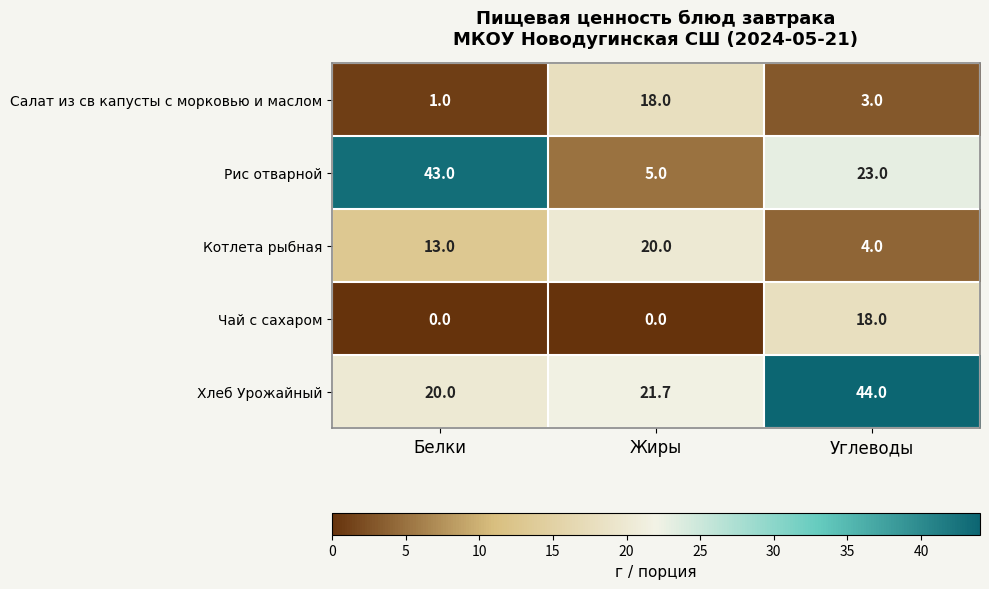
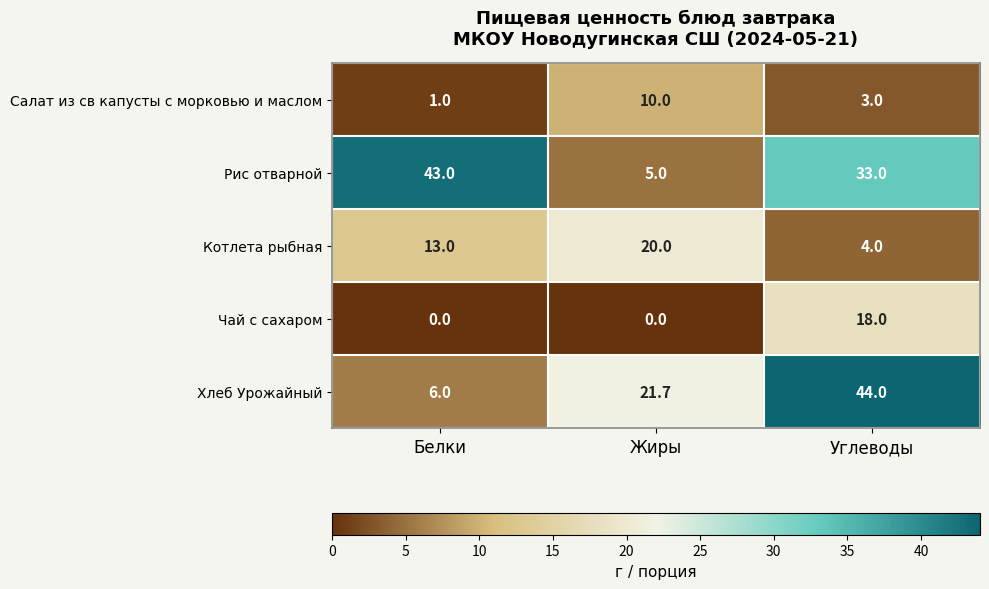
  {
    "Салат из св капусты с морковью и маслом": {
      "Белки": 1.0,
-     "Жиры": 18.0,
+     "Жиры": 10.0,
      "Углеводы": 3.0
    },
    "Рис отварной": {
      "Белки": 43.0,
      "Жиры": 5.0,
-     "Углеводы": 23.0
+     "Углеводы": 33.0
    },
    "Котлета рыбная": {
      "Белки": 13.0,
      "Жиры": 20.0,
      "Углеводы": 4.0
    },
    "Чай с сахаром": {
      "Белки": 0.0,
      "Жиры": 0.0,
      "Углеводы": 18.0
    },
    "Хлеб Урожайный": {
-     "Белки": 20.0,
+     "Белки": 6.0,
      "Жиры": 21.7,
      "Углеводы": 44.0
    }
  }
